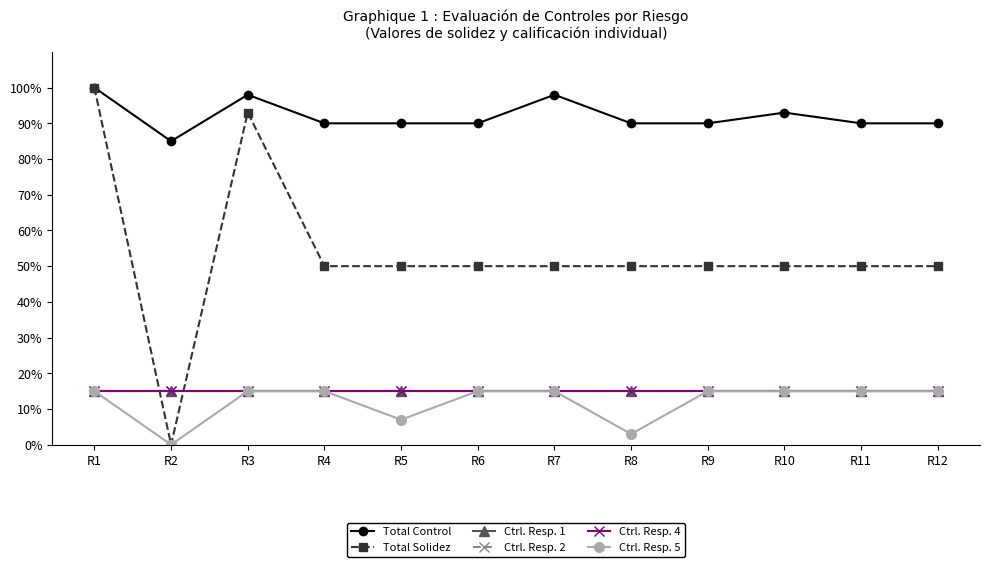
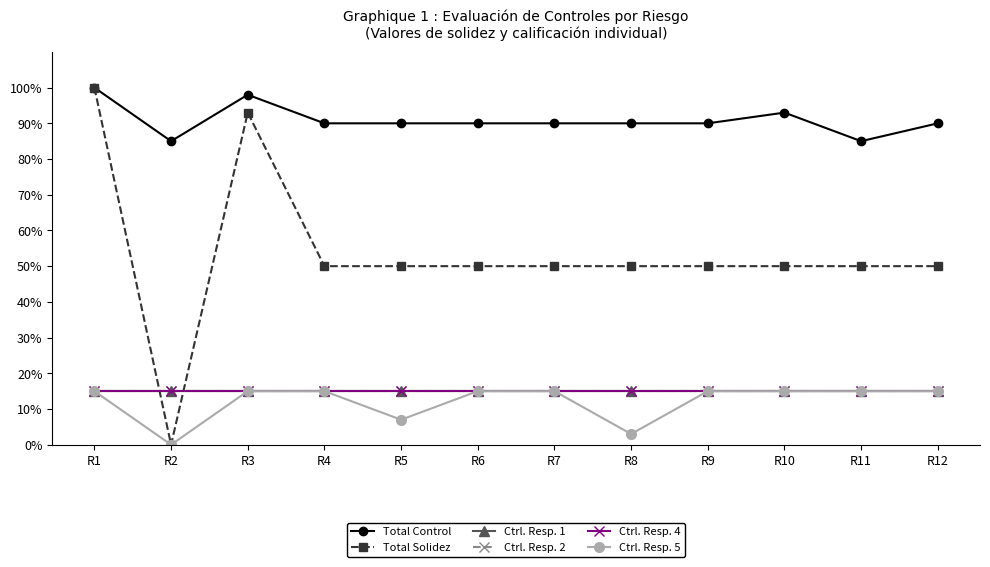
  {
    "Total Control": {
      "R2": "85%",
      "R3": "98%",
      "R4": "90%",
      "R5": "90%",
      "R6": "90%",
-     "R7": "98%",
+     "R7": "90%",
      "R8": "90%",
      "R9": "90%",
      "R10": "93%",
-     "R11": "90%",
+     "R11": "85%",
      "R12": "90%"
    },
    "Total Solidez": {
      "R3": "93%",
      "R4": "50%",
      "R5": "50%",
      "R6": "50%",
      "R7": "50%",
      "R8": "50%",
      "R9": "50%",
      "R10": "50%",
      "R11": "50%",
      "R12": "50%"
    },
    "Ctrl. Resp. 4": {
      "R2": "15%",
      "R5": "15%",
      "R8": "15%"
    },
    "Ctrl. Resp. 5": {
      "R5": "7%",
      "R8": "3%"
    }
  }
